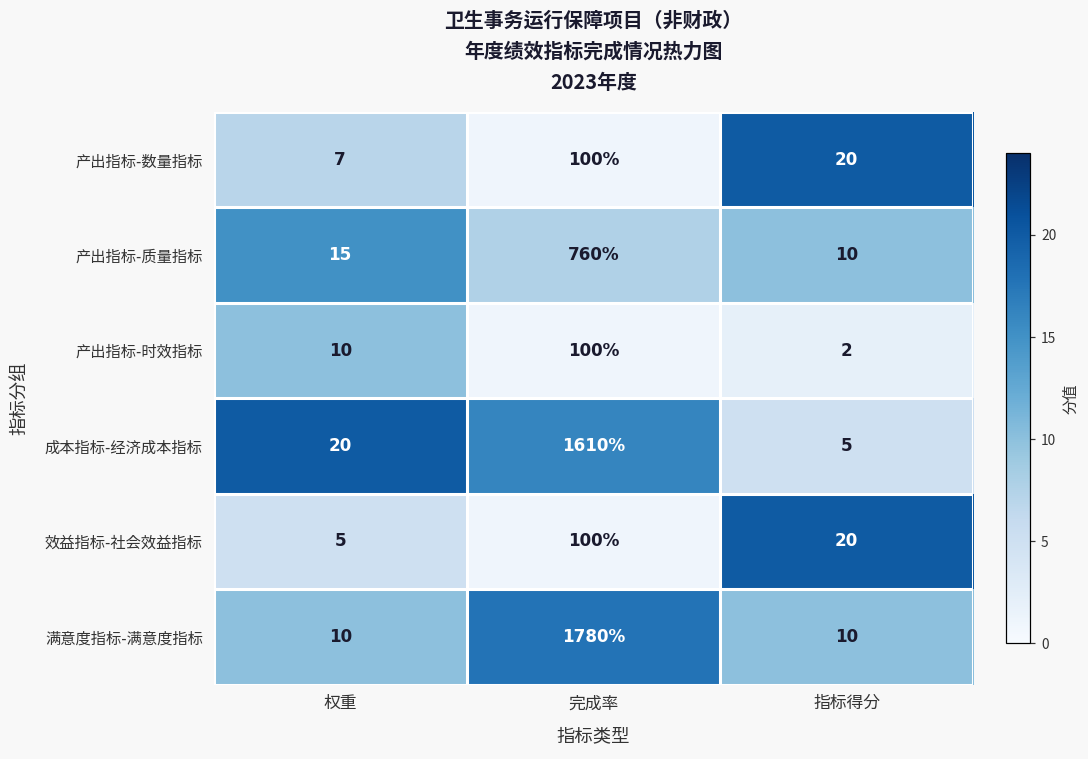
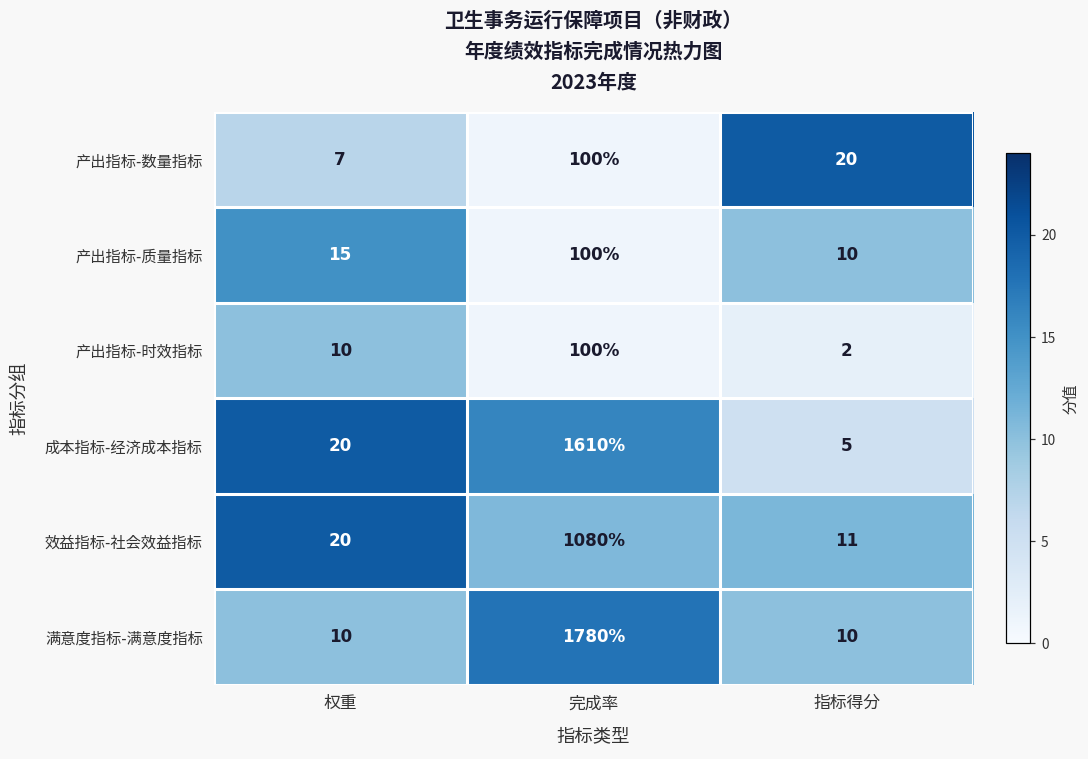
  {
    "产出指标-数量指标": {
      "权重": "7",
      "完成率": "100%",
      "指标得分": "20"
    },
    "产出指标-质量指标": {
      "权重": "15",
-     "完成率": "760%",
+     "完成率": "100%",
      "指标得分": "10"
    },
    "产出指标-时效指标": {
      "权重": "10",
      "完成率": "100%",
      "指标得分": "2"
    },
    "成本指标-经济成本指标": {
      "权重": "20",
      "完成率": "1610%",
      "指标得分": "5"
    },
    "效益指标-社会效益指标": {
-     "权重": "5",
-     "完成率": "100%",
-     "指标得分": "20"
+     "权重": "20",
+     "完成率": "1080%",
+     "指标得分": "11"
    },
    "满意度指标-满意度指标": {
      "权重": "10",
      "完成率": "1780%",
      "指标得分": "10"
    }
  }
